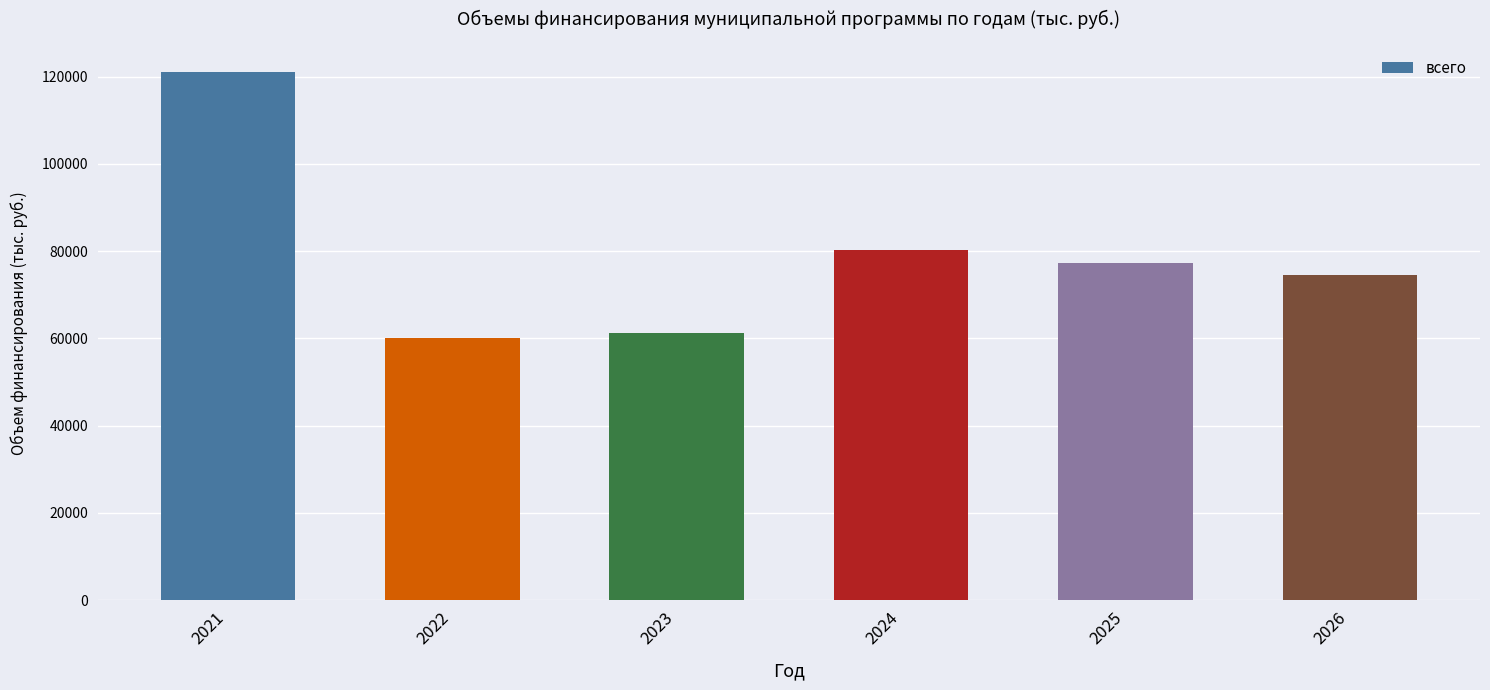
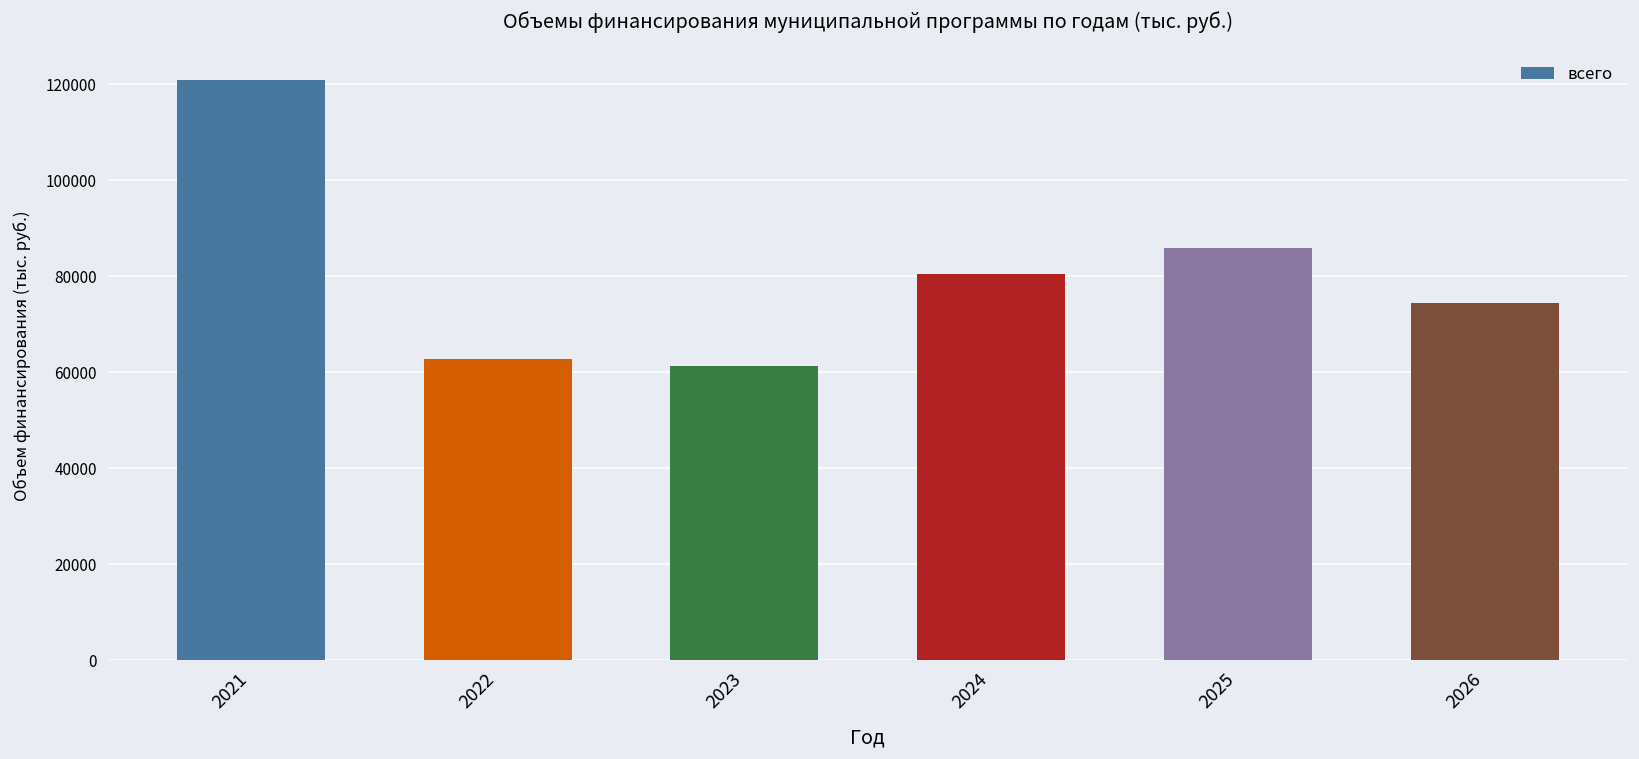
  {
    "2021": 121000,
-   "2022": 60000,
+   "2022": 63000,
    "2023": 61000,
    "2024": 80000,
-   "2025": 77000,
+   "2025": 86000,
    "2026": 75000
  }
